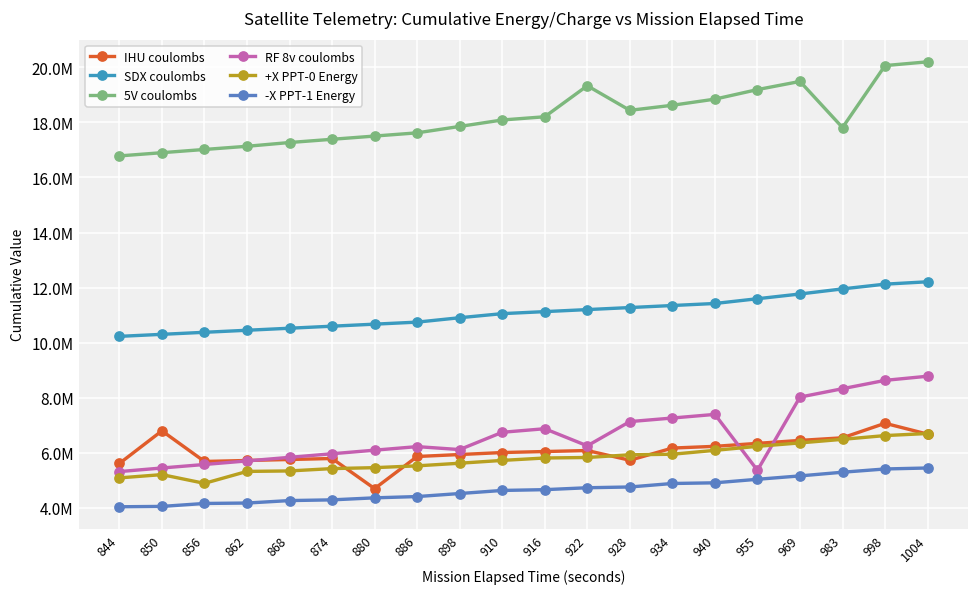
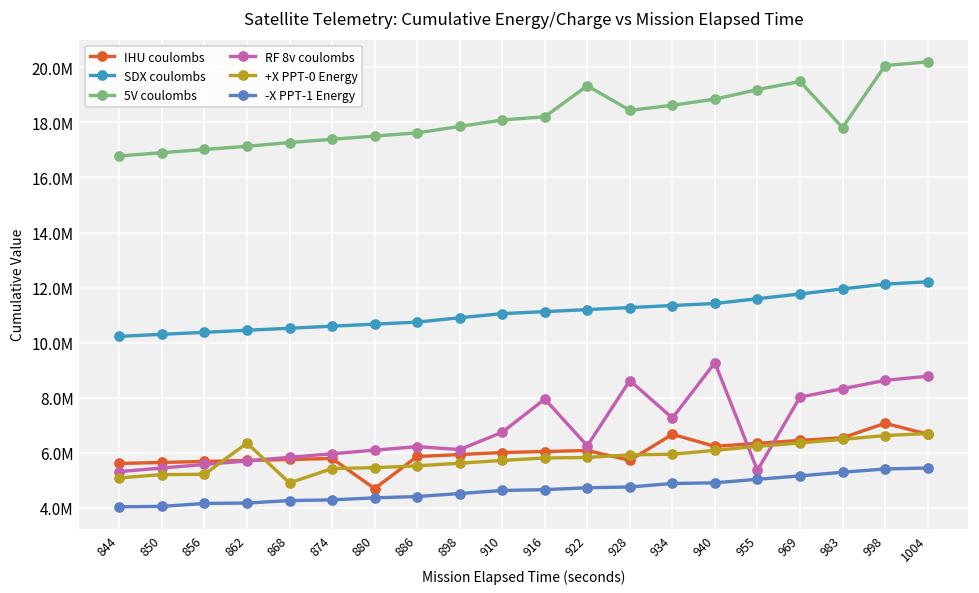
  {
    "IHU coulombs": {
      "844": 5600000,
-     "850": 6800000,
+     "850": 5700000,
      "856": 5700000,
      "874": 5800000,
      "880": 4700000,
      "886": 5900000,
      "898": 5900000,
      "910": 6000000,
      "916": 6000000,
      "922": 6100000,
      "928": 5700000,
-     "934": 6200000,
+     "934": 6700000,
      "940": 6200000,
      "955": 6300000,
      "998": 7100000
    },
    "5V coulombs": {
      "844": 16800000,
      "850": 16900000,
      "856": 17000000,
      "862": 17100000,
      "868": 17300000,
      "874": 17400000,
      "880": 17500000,
      "886": 17600000,
      "898": 17900000,
      "910": 18100000,
      "916": 18200000,
      "922": 19300000,
      "928": 18400000,
      "934": 18600000,
      "940": 18800000,
      "955": 19200000,
      "969": 19500000,
      "983": 17800000,
      "998": 20100000,
      "1004": 20200000
    },
    "RF 8v coulombs": {
      "844": 5300000,
      "850": 5500000,
      "856": 5600000,
      "874": 6000000,
      "880": 6100000,
      "886": 6200000,
      "898": 6100000,
      "910": 6700000,
-     "916": 6900000,
+     "916": 8000000,
      "922": 6300000,
-     "928": 7100000,
+     "928": 8600000,
      "934": 7300000,
-     "940": 7400000,
+     "940": 9300000,
      "955": 5400000,
      "969": 8000000,
      "983": 8300000,
      "998": 8600000,
      "1004": 8800000
    },
    "+X PPT-0 Energy": {
      "844": 5100000,
      "850": 5200000,
-     "856": 4900000,
-     "862": 5300000,
-     "868": 5300000,
+     "856": 5200000,
+     "862": 6400000,
+     "868": 4900000,
      "874": 5400000,
      "880": 5500000,
      "886": 5500000,
      "898": 5600000,
      "910": 5700000,
      "916": 5800000,
      "922": 5800000,
      "928": 5900000,
      "934": 5900000,
      "940": 6100000,
      "955": 6200000,
      "998": 6600000
    }
  }
